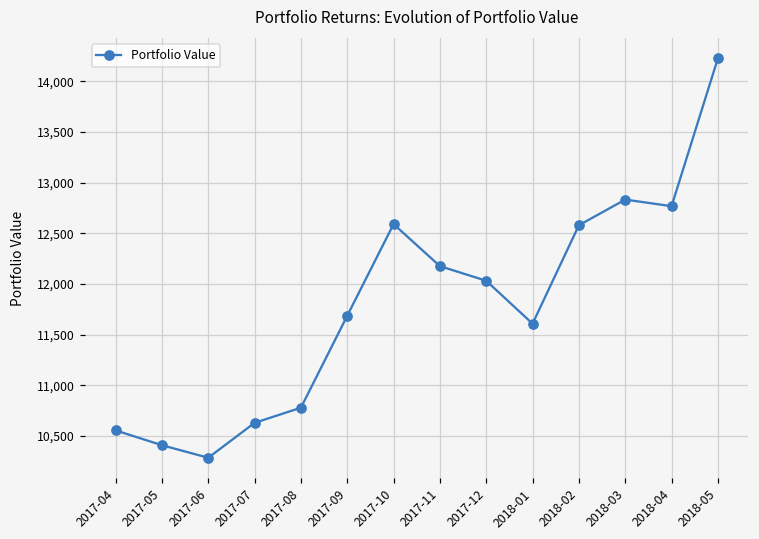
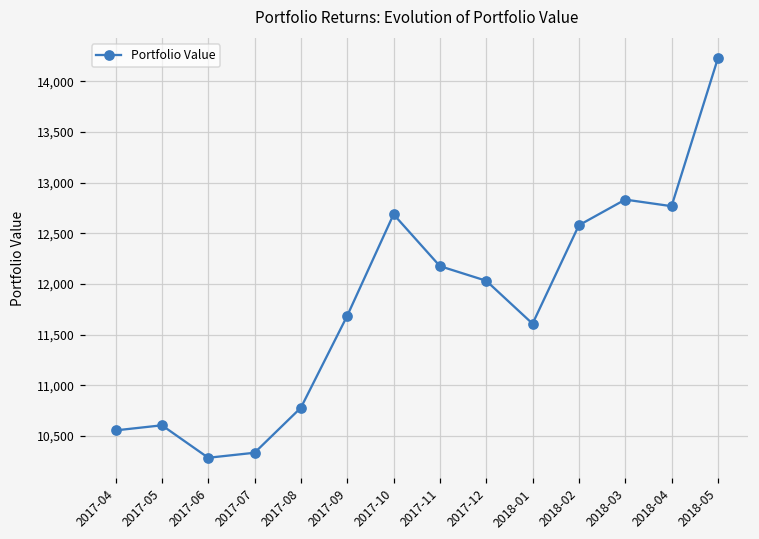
  {
    "2017-04": "10,600",
-   "2017-05": "10,400",
+   "2017-05": "10,600",
    "2017-06": "10,300",
-   "2017-07": "10,600",
+   "2017-07": "10,300",
    "2017-08": "10,800",
    "2017-09": "11,700",
-   "2017-10": "12,600",
+   "2017-10": "12,700",
    "2017-11": "12,200",
    "2017-12": "12,000",
    "2018-01": "11,600",
    "2018-02": "12,600",
    "2018-03": "12,800",
    "2018-04": "12,800",
    "2018-05": "14,200"
  }
